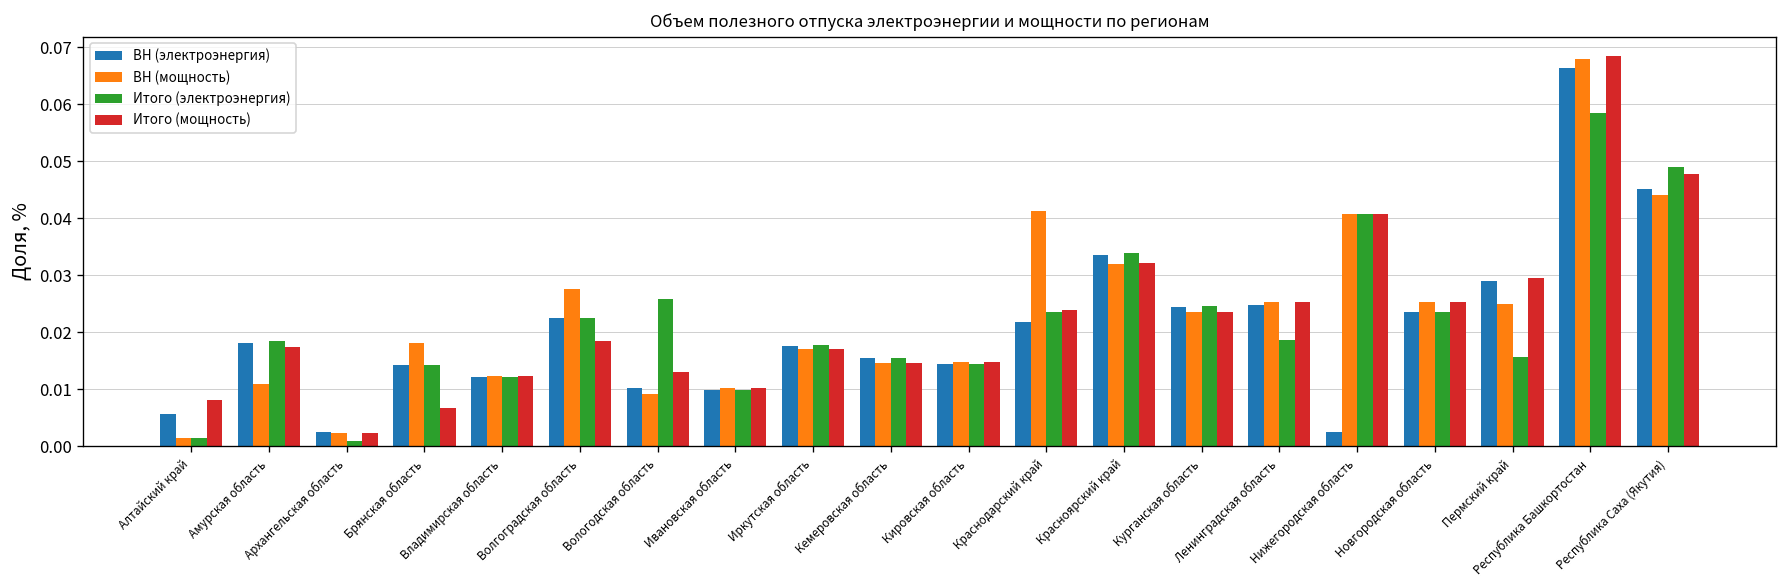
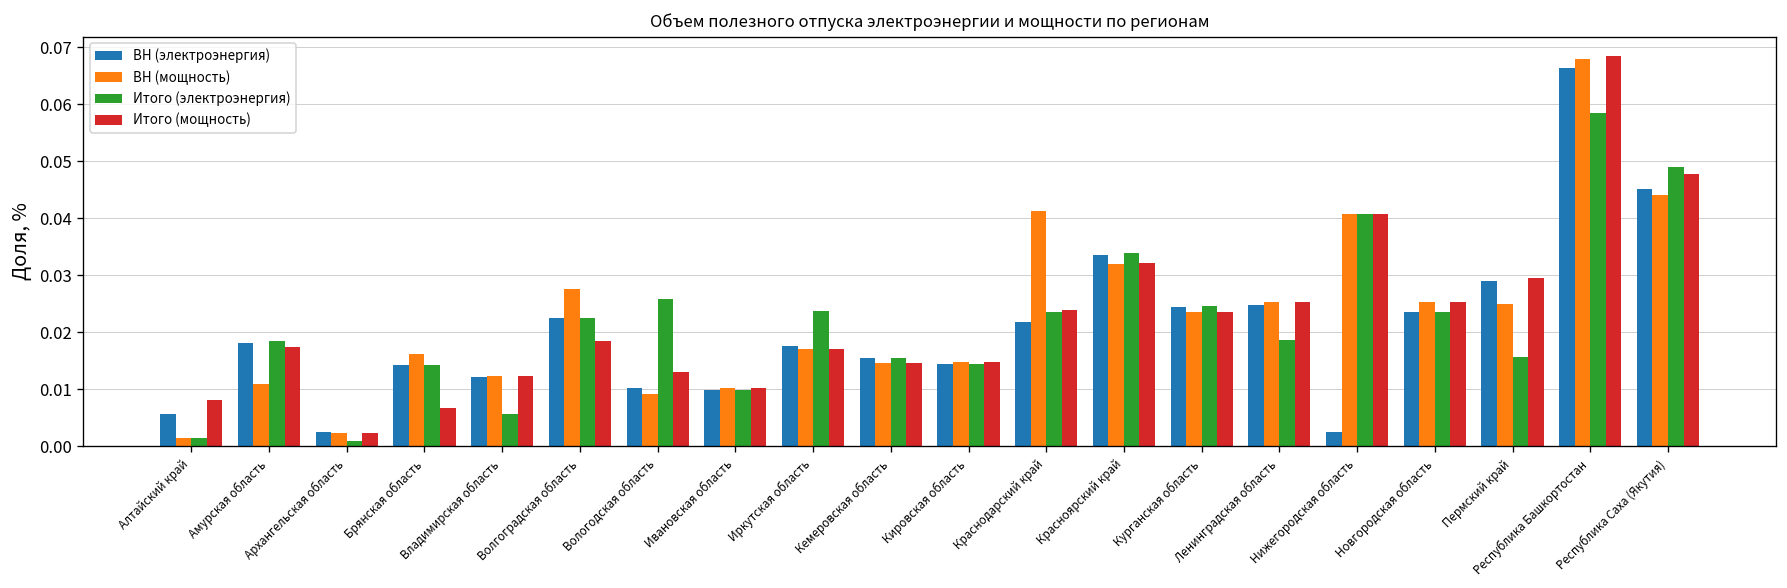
  {
    "ВН (электроэнергия)": {
      "Алтайский край": 0.006,
      "Амурская область": 0.018,
      "Архангельская область": 0.003,
      "Брянская область": 0.014,
      "Владимирская область": 0.012,
      "Волгоградская область": 0.023,
      "Вологодская область": 0.010,
      "Ивановская область": 0.010,
      "Иркутская область": 0.018,
      "Кемеровская область": 0.015,
      "Кировская область": 0.014,
      "Краснодарский край": 0.022,
      "Красноярский край": 0.034,
      "Курганская область": 0.024,
      "Ленинградская область": 0.025,
      "Нижегородская область": 0.003,
      "Новгородская область": 0.024,
      "Пермский край": 0.029,
      "Республика Башкортостан": 0.066,
      "Республика Саха (Якутия)": 0.045
    },
    "ВН (мощность)": {
      "Алтайский край": 0.001,
      "Амурская область": 0.011,
      "Архангельская область": 0.002,
-     "Брянская область": 0.018,
+     "Брянская область": 0.016,
      "Владимирская область": 0.012,
      "Волгоградская область": 0.028,
      "Вологодская область": 0.009,
      "Ивановская область": 0.010,
      "Иркутская область": 0.017,
      "Кемеровская область": 0.015,
      "Кировская область": 0.015,
      "Краснодарский край": 0.041,
      "Красноярский край": 0.032,
      "Курганская область": 0.024,
      "Ленинградская область": 0.025,
      "Нижегородская область": 0.041,
      "Новгородская область": 0.025,
      "Пермский край": 0.025,
      "Республика Башкортостан": 0.068,
      "Республика Саха (Якутия)": 0.044
    },
    "Итого (электроэнергия)": {
      "Алтайский край": 0.001,
      "Амурская область": 0.019,
      "Архангельская область": 0.001,
      "Брянская область": 0.014,
-     "Владимирская область": 0.012,
+     "Владимирская область": 0.006,
      "Волгоградская область": 0.023,
      "Вологодская область": 0.026,
      "Ивановская область": 0.010,
-     "Иркутская область": 0.018,
+     "Иркутская область": 0.024,
      "Кемеровская область": 0.015,
      "Кировская область": 0.014,
      "Краснодарский край": 0.024,
      "Красноярский край": 0.034,
      "Курганская область": 0.025,
      "Ленинградская область": 0.019,
      "Нижегородская область": 0.041,
      "Новгородская область": 0.024,
      "Пермский край": 0.016,
      "Республика Башкортостан": 0.058,
      "Республика Саха (Якутия)": 0.049
    },
    "Итого (мощность)": {
      "Алтайский край": 0.008,
      "Амурская область": 0.017,
      "Архангельская область": 0.002,
      "Брянская область": 0.007,
      "Владимирская область": 0.012,
      "Волгоградская область": 0.018,
      "Вологодская область": 0.013,
      "Ивановская область": 0.010,
      "Иркутская область": 0.017,
      "Кемеровская область": 0.015,
      "Кировская область": 0.015,
      "Краснодарский край": 0.024,
      "Красноярский край": 0.032,
      "Курганская область": 0.024,
      "Ленинградская область": 0.025,
      "Нижегородская область": 0.041,
      "Новгородская область": 0.025,
      "Пермский край": 0.029,
      "Республика Башкортостан": 0.068,
      "Республика Саха (Якутия)": 0.048
    }
  }
